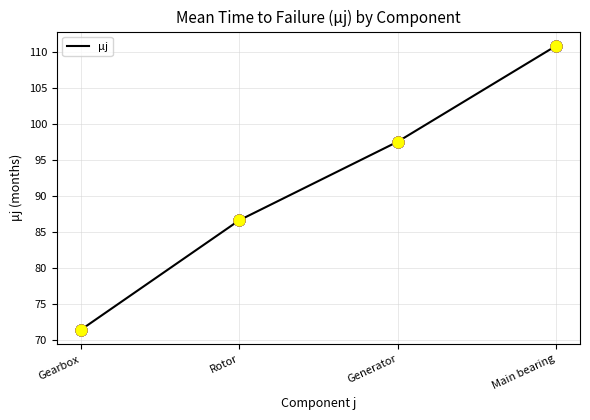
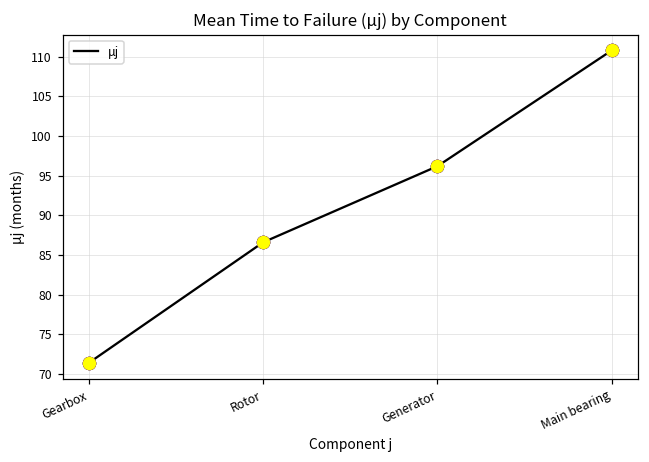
  {
    "μj": {
-     "Generator": 98
+     "Generator": 96
    }
  }
